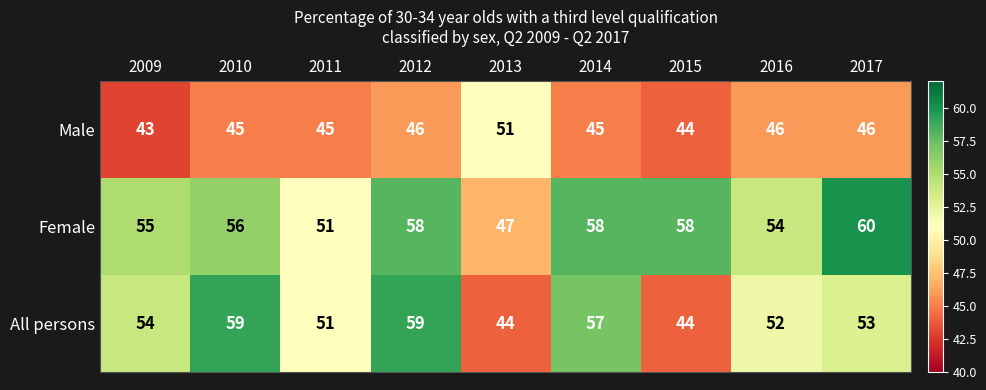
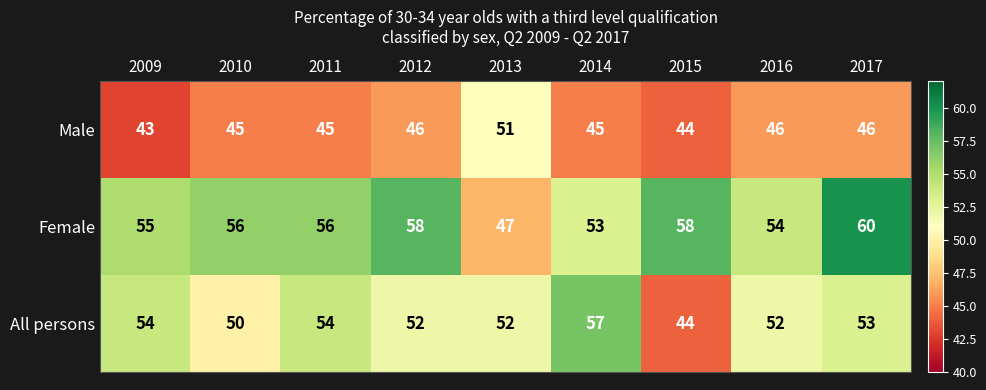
  {
    "Male": {
      "2009": 43,
      "2010": 45,
      "2011": 45,
      "2012": 46,
      "2013": 51,
      "2014": 45,
      "2015": 44,
      "2016": 46,
      "2017": 46
    },
    "Female": {
      "2009": 55,
      "2010": 56,
-     "2011": 51,
+     "2011": 56,
      "2012": 58,
      "2013": 47,
-     "2014": 58,
+     "2014": 53,
      "2015": 58,
      "2016": 54,
      "2017": 60
    },
    "All persons": {
      "2009": 54,
-     "2010": 59,
-     "2011": 51,
-     "2012": 59,
-     "2013": 44,
+     "2010": 50,
+     "2011": 54,
+     "2012": 52,
+     "2013": 52,
      "2014": 57,
      "2015": 44,
      "2016": 52,
      "2017": 53
    }
  }
